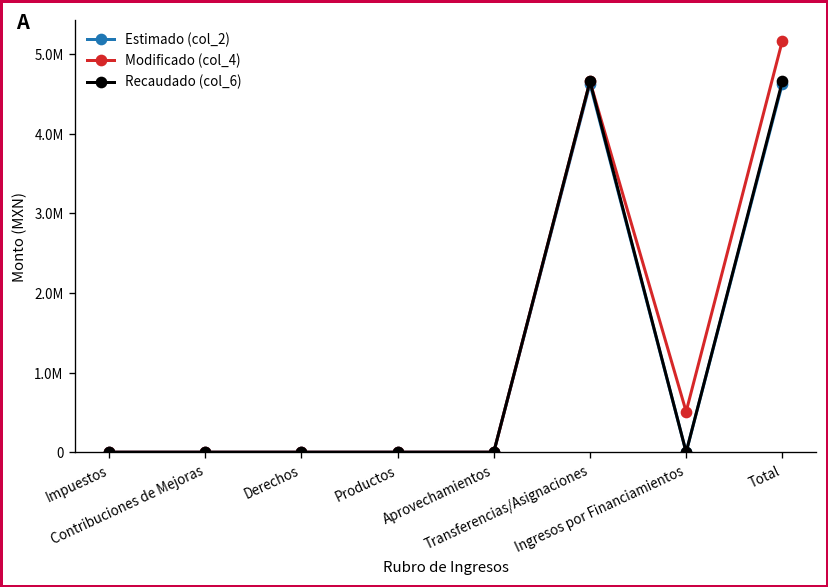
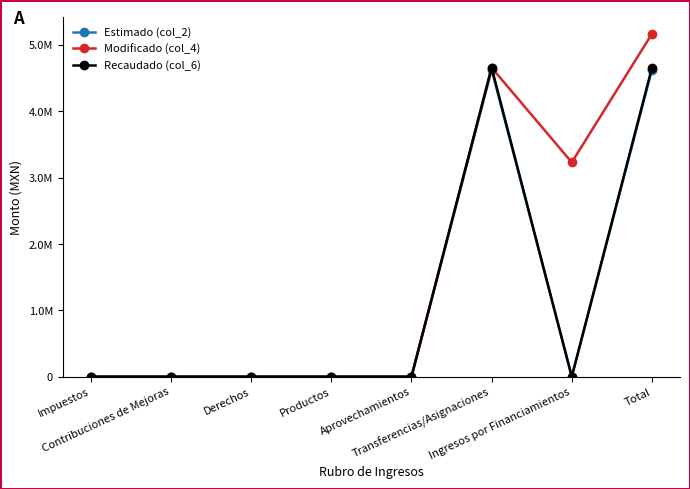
  {
    "Modificado (col_4)": {
-     "Ingresos por Financiamientos": 500000,
+     "Ingresos por Financiamientos": 3200000,
      "Total": 5200000
    }
  }
